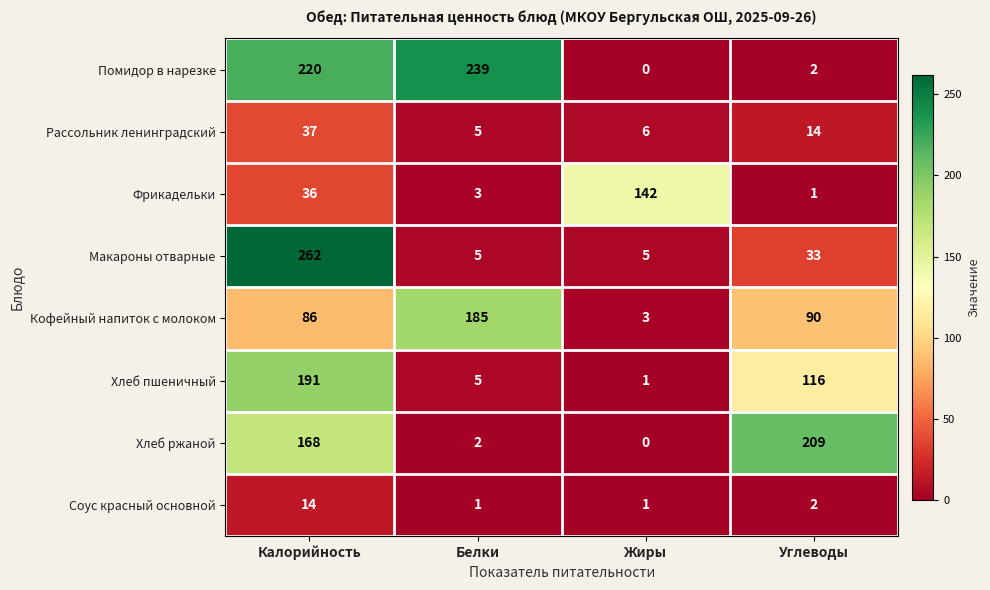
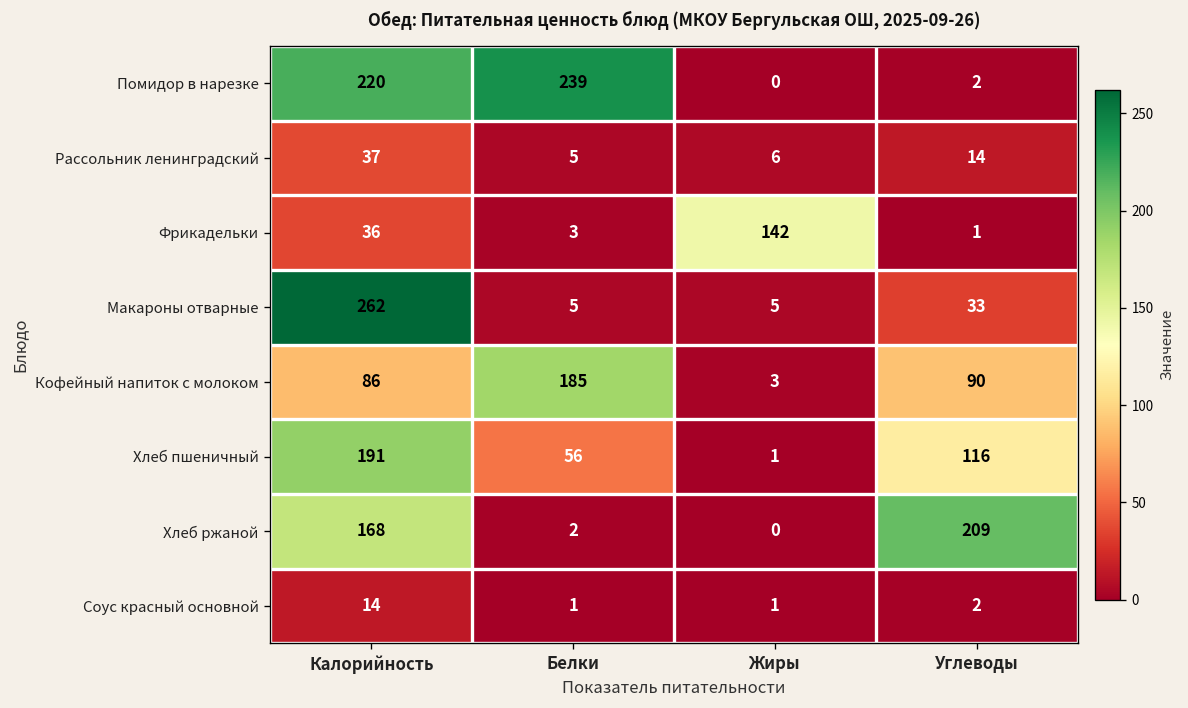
  {
    "Помидор в нарезке": {
      "Калорийность": 220,
      "Белки": 239,
      "Жиры": 0,
      "Углеводы": 2
    },
    "Рассольник ленинградский": {
      "Калорийность": 37,
      "Белки": 5,
      "Жиры": 6,
      "Углеводы": 14
    },
    "Фрикадельки": {
      "Калорийность": 36,
      "Белки": 3,
      "Жиры": 142,
      "Углеводы": 1
    },
    "Макароны отварные": {
      "Калорийность": 262,
      "Белки": 5,
      "Жиры": 5,
      "Углеводы": 33
    },
    "Кофейный напиток с молоком": {
      "Калорийность": 86,
      "Белки": 185,
      "Жиры": 3,
      "Углеводы": 90
    },
    "Хлеб пшеничный": {
      "Калорийность": 191,
-     "Белки": 5,
+     "Белки": 56,
      "Жиры": 1,
      "Углеводы": 116
    },
    "Хлеб ржаной": {
      "Калорийность": 168,
      "Белки": 2,
      "Жиры": 0,
      "Углеводы": 209
    },
    "Соус красный основной": {
      "Калорийность": 14,
      "Белки": 1,
      "Жиры": 1,
      "Углеводы": 2
    }
  }
